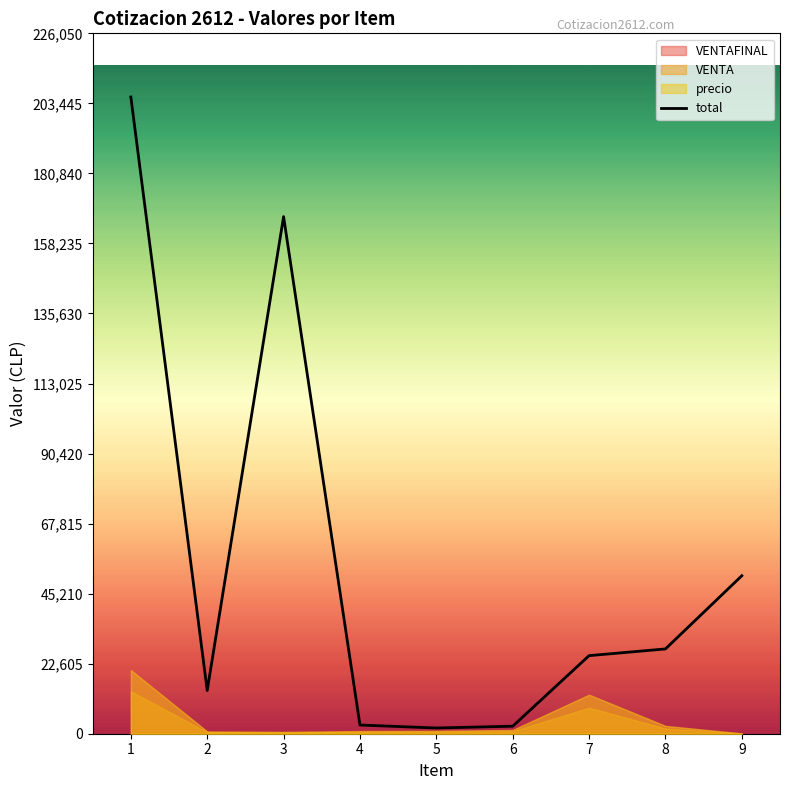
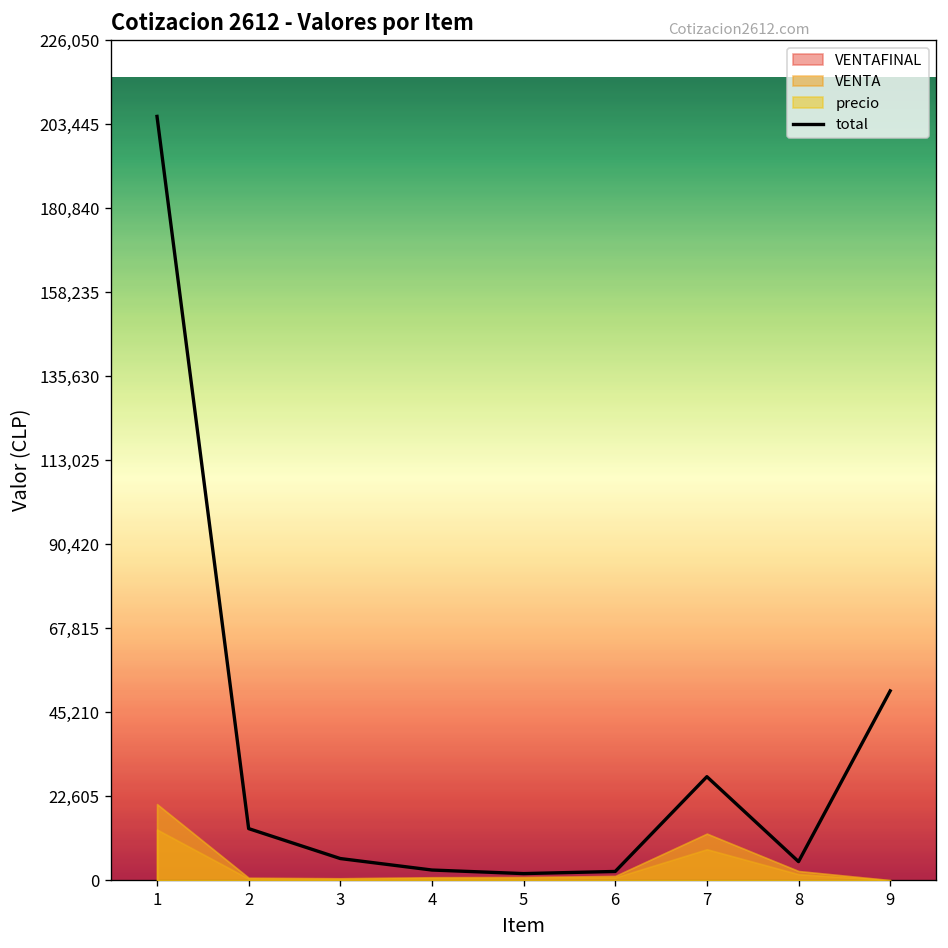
  {
    "total": {
      "1": "206,000",
      "2": "14,000",
-     "3": "167,000",
+     "3": "6,000",
      "4": "3,000",
      "5": "2,000",
      "6": "2,000",
-     "7": "25,000",
-     "8": "27,000",
+     "7": "28,000",
+     "8": "5,000",
      "9": "51,000"
    }
  }
